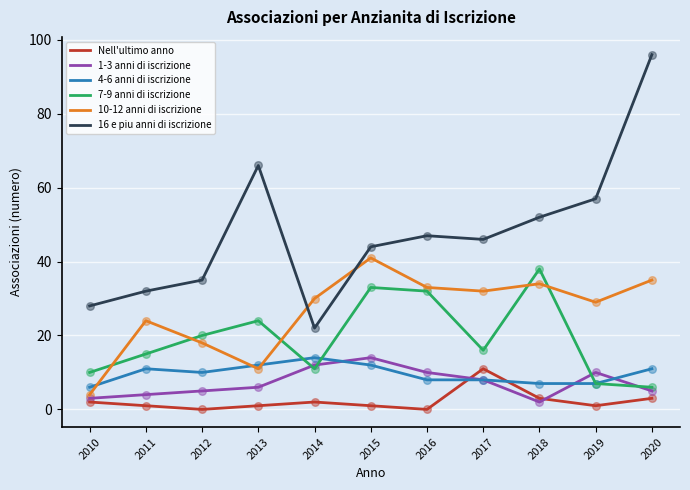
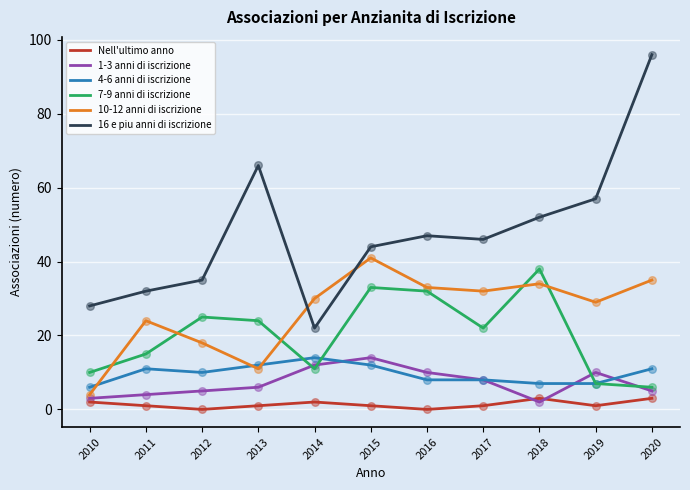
  {
    "Nell'ultimo anno": {
      "2010": 2,
      "2011": 1,
      "2012": 0,
      "2013": 1,
      "2014": 2,
      "2015": 1,
      "2016": 0,
-     "2017": 11,
+     "2017": 1,
      "2018": 3,
      "2019": 1,
      "2020": 3
    },
    "1-3 anni di iscrizione": {
      "2010": 3,
      "2011": 4,
      "2012": 5,
      "2013": 6,
      "2014": 12,
      "2015": 14,
      "2016": 10,
      "2018": 2,
      "2019": 10,
      "2020": 5
    },
    "4-6 anni di iscrizione": {
      "2010": 6,
      "2011": 11,
      "2012": 10,
      "2013": 12,
      "2014": 14,
      "2015": 12,
      "2016": 8,
      "2018": 7,
      "2020": 11
    },
    "7-9 anni di iscrizione": {
      "2010": 10,
      "2011": 15,
-     "2012": 20,
+     "2012": 25,
      "2013": 24,
      "2014": 11,
      "2015": 33,
      "2016": 32,
-     "2017": 16,
+     "2017": 22,
      "2018": 38,
      "2020": 6
    },
    "10-12 anni di iscrizione": {
      "2010": 4,
      "2011": 24,
      "2012": 18,
      "2013": 11,
      "2014": 30,
      "2015": 41,
      "2016": 33,
      "2017": 32,
      "2018": 34,
      "2019": 29,
      "2020": 35
    },
    "16 e piu anni di iscrizione": {
      "2010": 28,
      "2011": 32,
      "2012": 35,
      "2013": 66,
      "2014": 22,
      "2015": 44,
      "2016": 47,
      "2017": 46,
      "2018": 52,
      "2019": 57,
      "2020": 96
    }
  }
